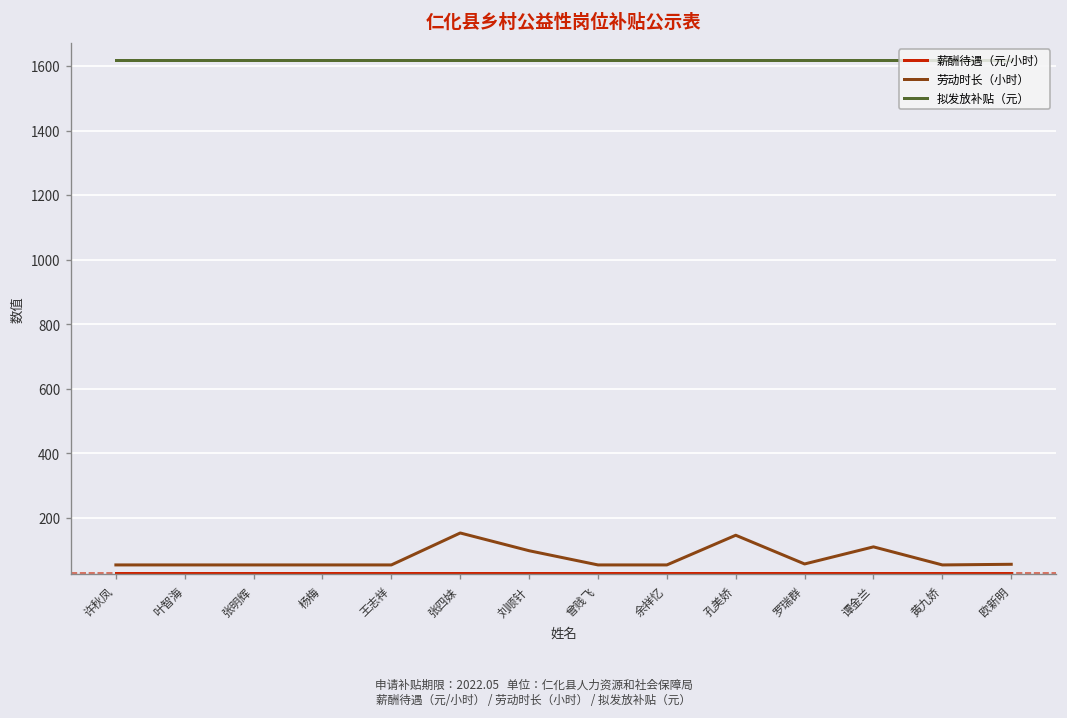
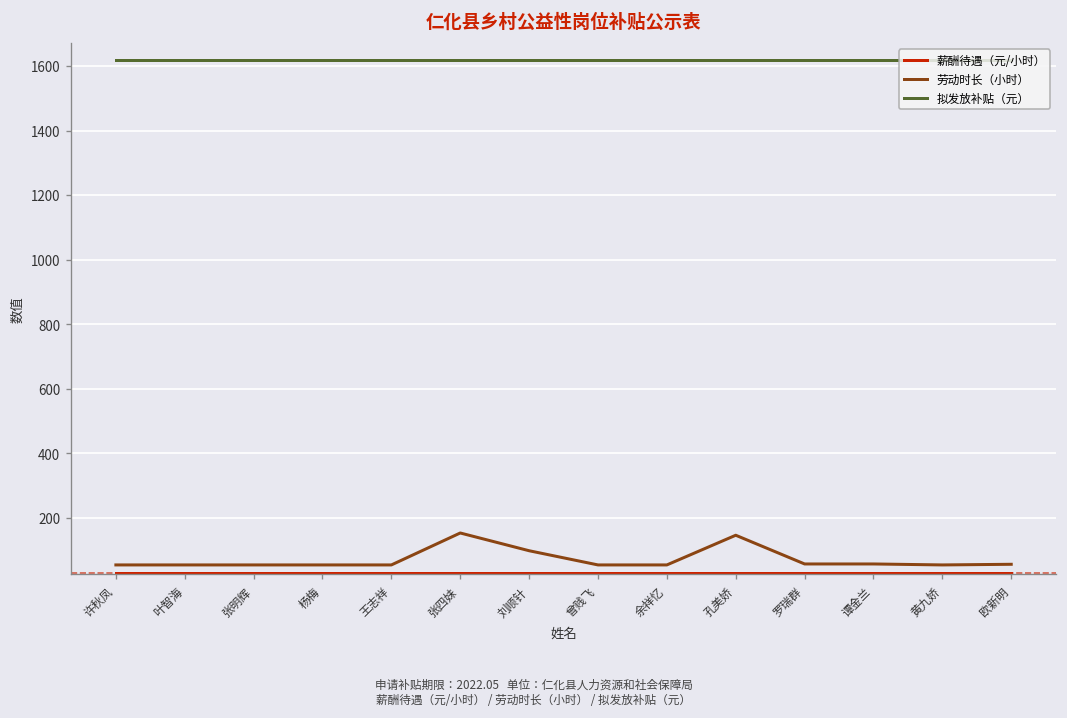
  {
    "薪酬待遇（元/小时）": {
      "许秋凤": 30,
      "叶智海": 30,
      "张明辉": 30,
      "杨梅": 30,
      "王志祥": 30,
      "张四妹": 30,
      "刘顺针": 30,
      "曾贱飞": 30,
      "余祥忆": 30,
      "孔美娇": 30,
      "罗瑞群": 30,
      "谭金兰": 30,
      "黄九娇": 30,
      "欧新明": 30
    },
    "劳动时长（小时）": {
      "许秋凤": 50,
      "叶智海": 50,
      "张明辉": 50,
      "杨梅": 50,
      "王志祥": 50,
      "张四妹": 150,
      "刘顺针": 100,
      "曾贱飞": 50,
      "余祥忆": 50,
      "孔美娇": 150,
      "罗瑞群": 60,
-     "谭金兰": 110,
+     "谭金兰": 60,
      "黄九娇": 50,
      "欧新明": 60
    },
    "拟发放补贴（元）": {
      "许秋凤": 1620,
      "叶智海": 1620,
      "张明辉": 1620,
      "杨梅": 1620,
      "王志祥": 1620,
      "张四妹": 1620,
      "刘顺针": 1620,
      "曾贱飞": 1620,
      "余祥忆": 1620,
      "孔美娇": 1620,
      "罗瑞群": 1620,
      "谭金兰": 1620
    }
  }
